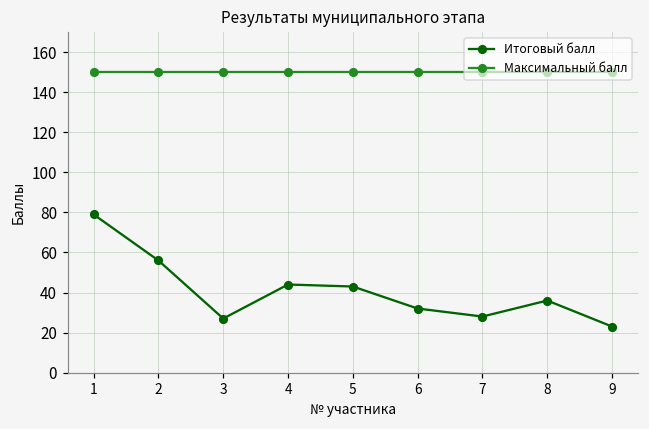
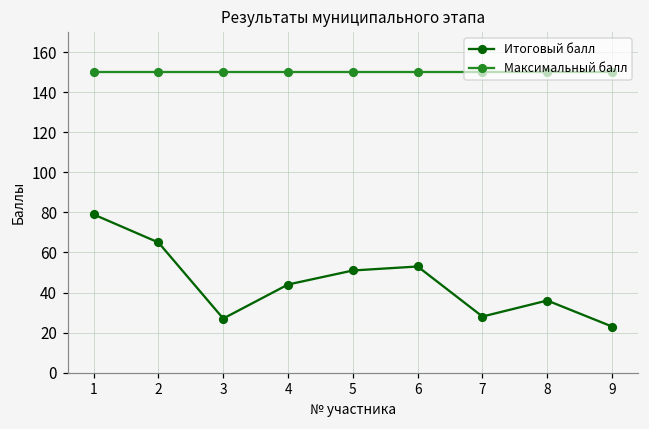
  {
    "Итоговый балл": {
      "1": 79,
-     "2": 56,
+     "2": 65,
      "3": 27,
      "4": 44,
-     "5": 43,
-     "6": 32,
+     "5": 51,
+     "6": 53,
      "7": 28,
      "8": 36,
      "9": 23
    },
    "Максимальный балл": {
      "1": 150,
      "2": 150,
      "3": 150,
      "4": 150,
      "5": 150,
      "6": 150
    }
  }
